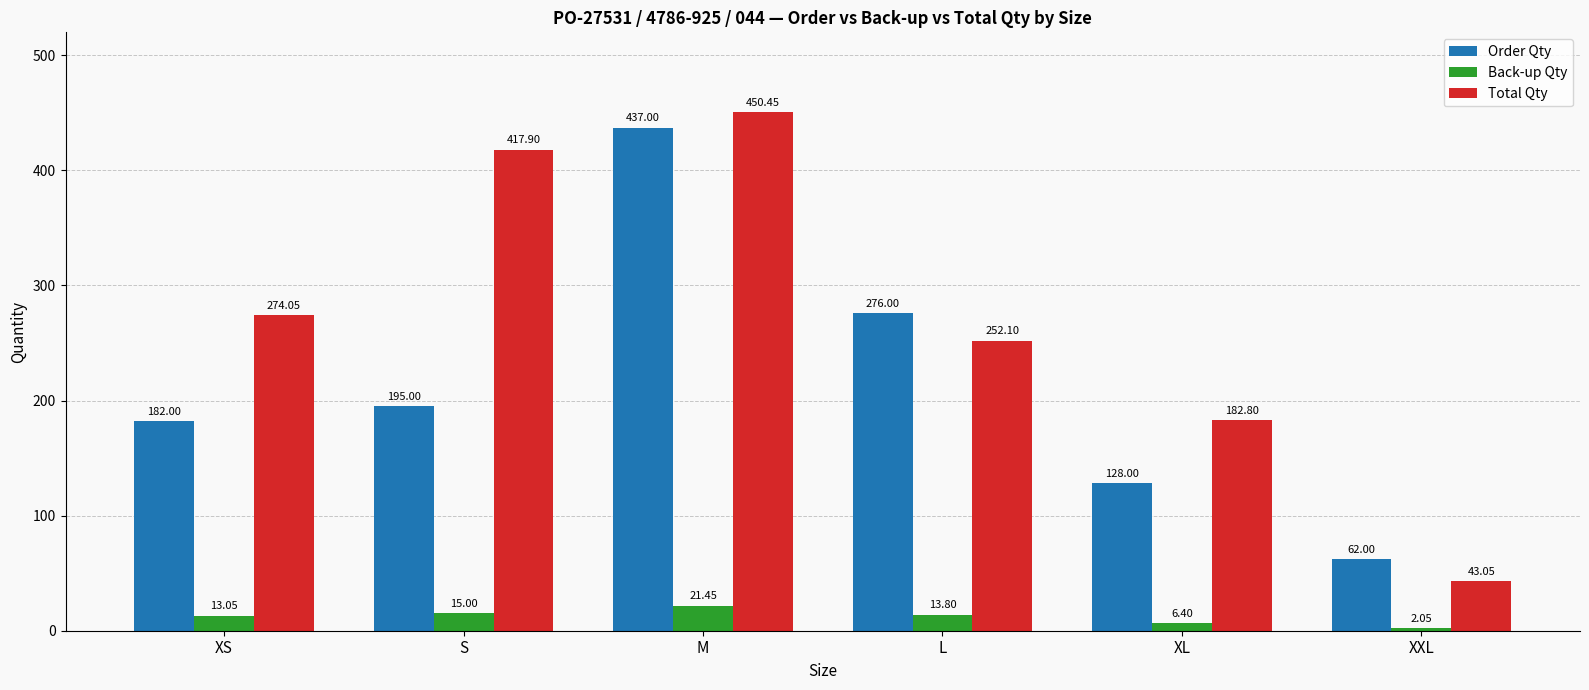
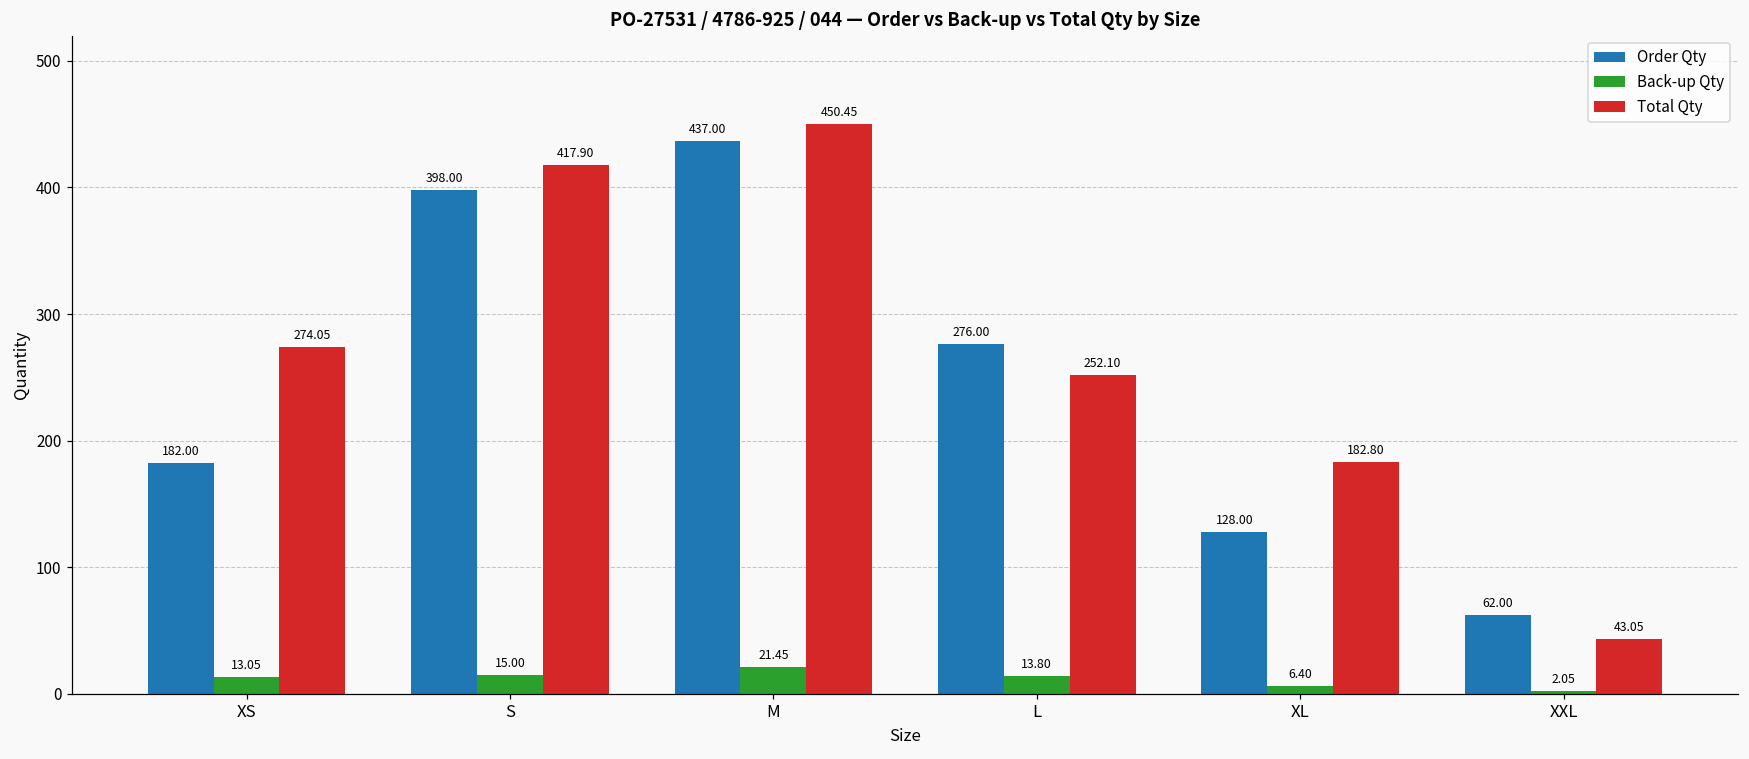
  {
    "Order Qty": {
      "XS": 182.00,
-     "S": 195.00,
+     "S": 398.00,
      "M": 437.00,
      "L": 276.00,
      "XL": 128.00,
      "XXL": 62.00
    },
    "Back-up Qty": {
      "XS": 13.05,
      "S": 15.00,
      "M": 21.45,
      "L": 13.80,
      "XL": 6.40,
      "XXL": 2.05
    },
    "Total Qty": {
      "XS": 274.05,
      "S": 417.90,
      "M": 450.45,
      "L": 252.10,
      "XL": 182.80,
      "XXL": 43.05
    }
  }
